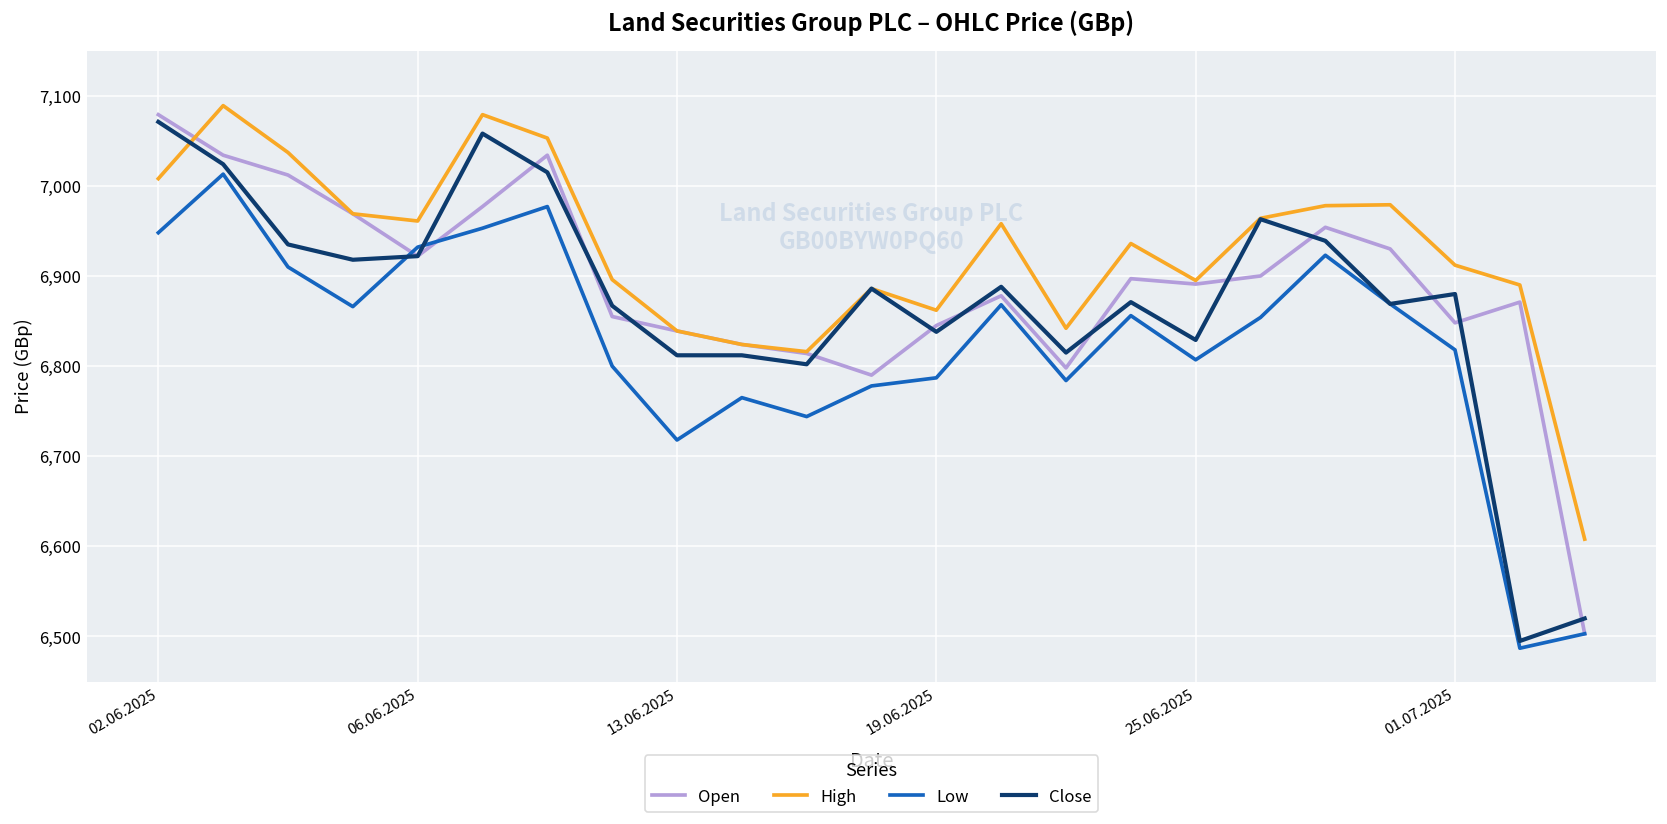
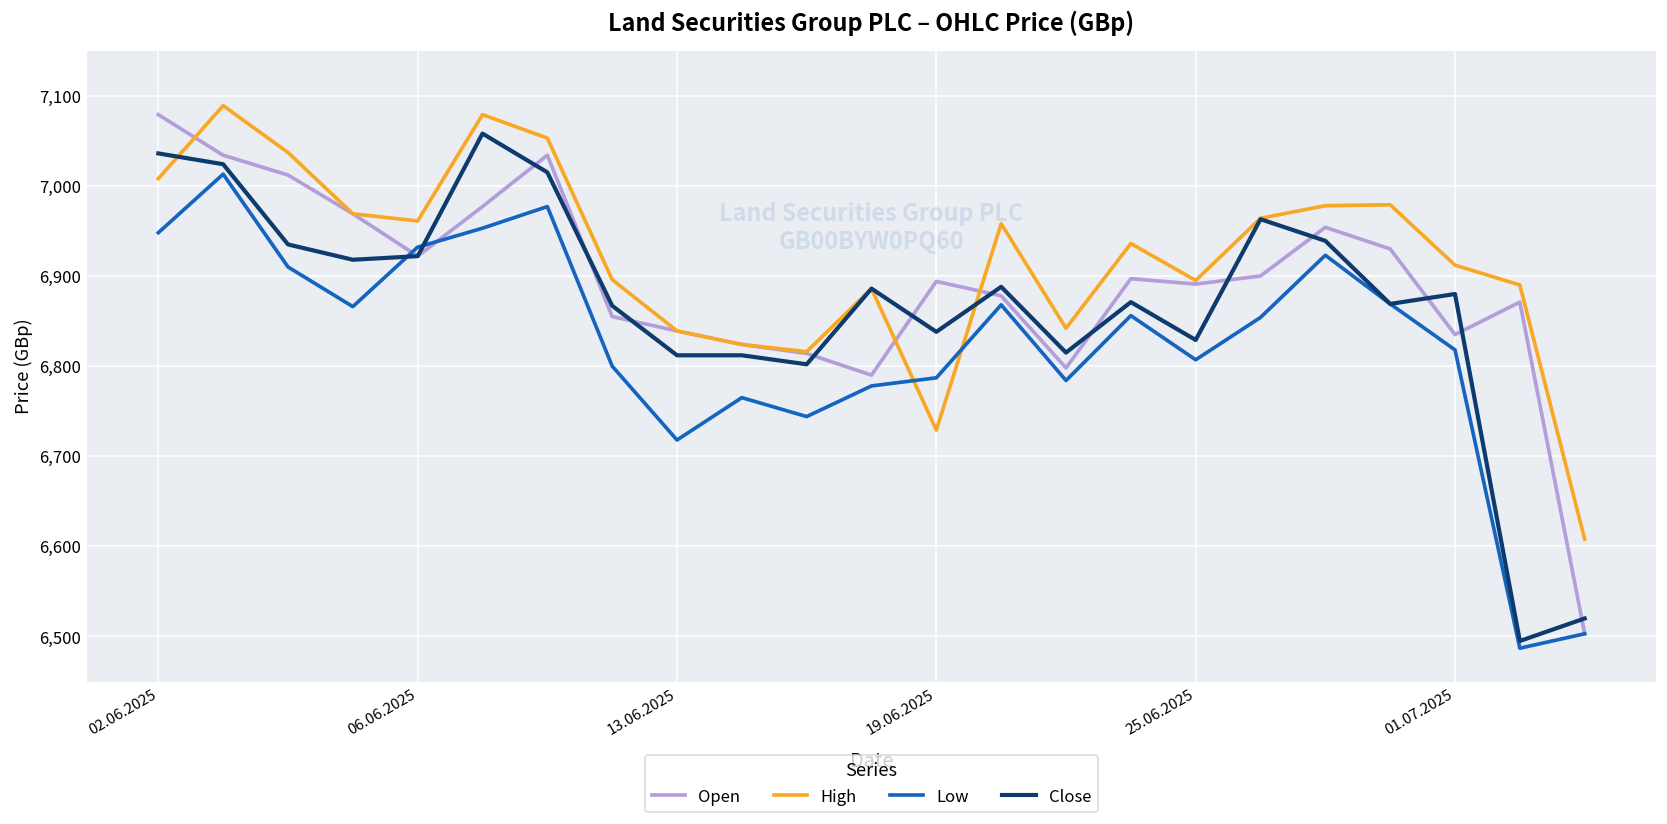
  {
    "Open": {
      "02.06.2025": "7,080",
-     "19.06.2025": "6,850",
+     "19.06.2025": "6,890",
      "25.06.2025": "6,890",
-     "01.07.2025": "6,850"
+     "01.07.2025": "6,840"
    },
    "High": {
      "02.06.2025": "7,010",
      "06.06.2025": "6,960",
-     "19.06.2025": "6,860",
+     "19.06.2025": "6,730",
      "25.06.2025": "6,900",
      "01.07.2025": "6,910"
    },
    "Low": {
      "02.06.2025": "6,950",
      "06.06.2025": "6,930",
      "13.06.2025": "6,720",
      "19.06.2025": "6,790",
      "25.06.2025": "6,810",
      "01.07.2025": "6,820"
    },
    "Close": {
-     "02.06.2025": "7,070",
+     "02.06.2025": "7,040",
      "13.06.2025": "6,810",
      "19.06.2025": "6,840",
      "25.06.2025": "6,830",
      "01.07.2025": "6,880"
    }
  }
